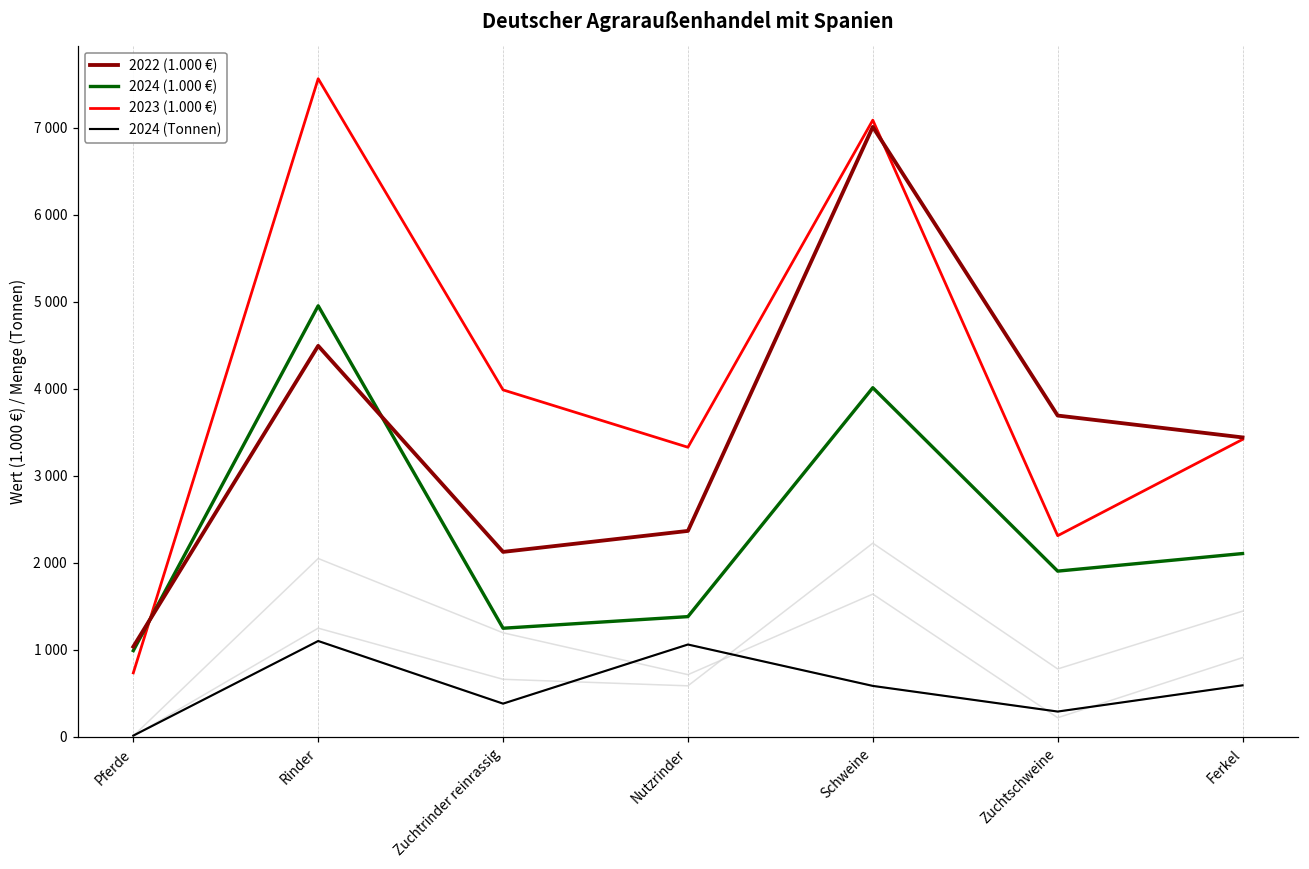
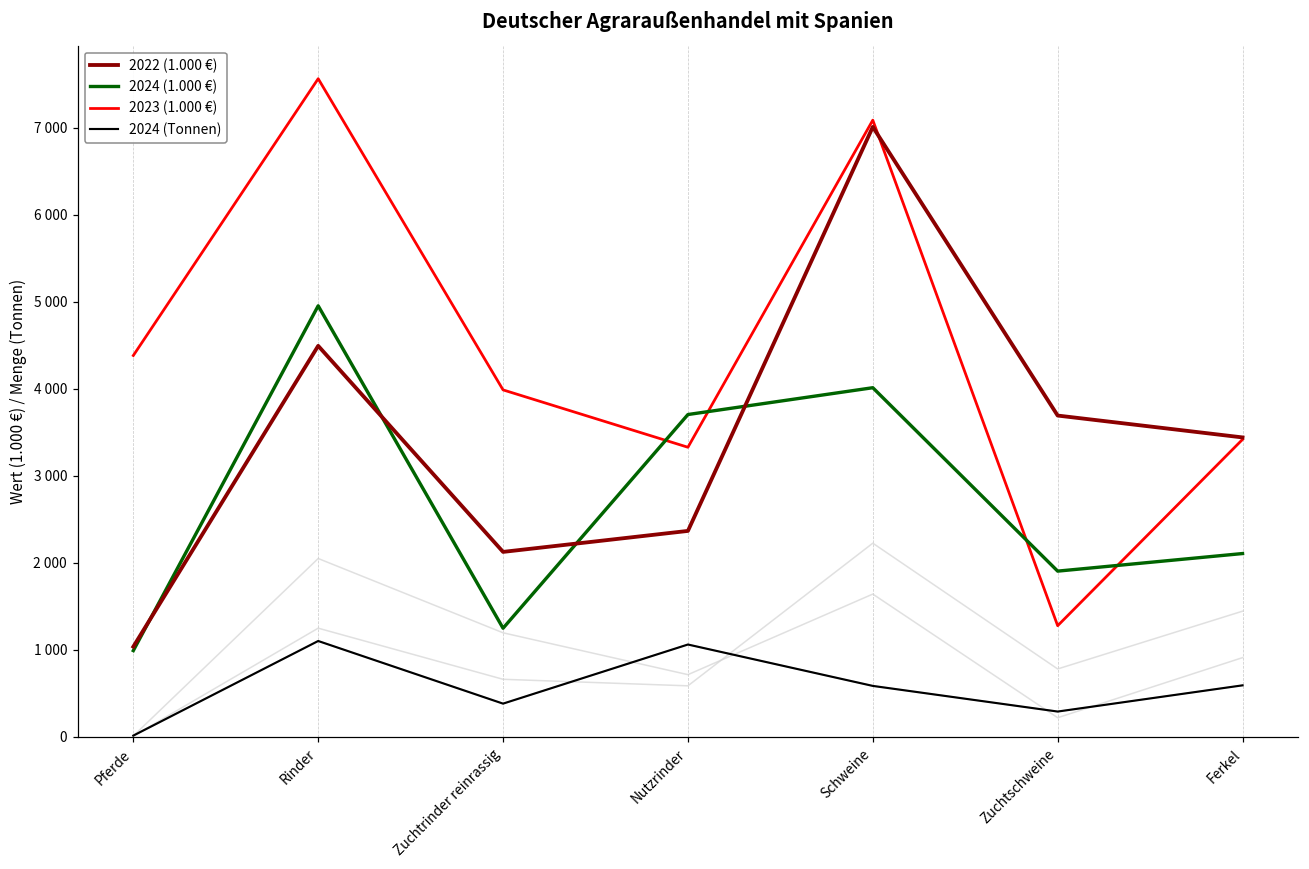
  {
    "2024 (Tonnen)": {
      "Rinder": 1100,
      "Zuchtrinder reinrassig": 400,
      "Nutzrinder": 1100,
      "Schweine": 600,
      "Zuchtschweine": 300,
      "Ferkel": 600
    },
    "2022 (1.000 €)": {
      "Pferde": 1000,
      "Rinder": 4500,
      "Zuchtrinder reinrassig": 2100,
      "Nutzrinder": 2400,
      "Schweine": 7000,
      "Zuchtschweine": 3700
    },
    "2024 (1.000 €)": {
      "Pferde": 1000,
      "Rinder": 5000,
      "Zuchtrinder reinrassig": 1200,
-     "Nutzrinder": 1400,
+     "Nutzrinder": 3700,
      "Schweine": 4000,
      "Zuchtschweine": 1900,
      "Ferkel": 2100
    },
    "2023 (1.000 €)": {
-     "Pferde": 700,
+     "Pferde": 4400,
      "Rinder": 7600,
      "Zuchtrinder reinrassig": 4000,
      "Nutzrinder": 3300,
      "Schweine": 7100,
-     "Zuchtschweine": 2300
+     "Zuchtschweine": 1300
    }
  }
